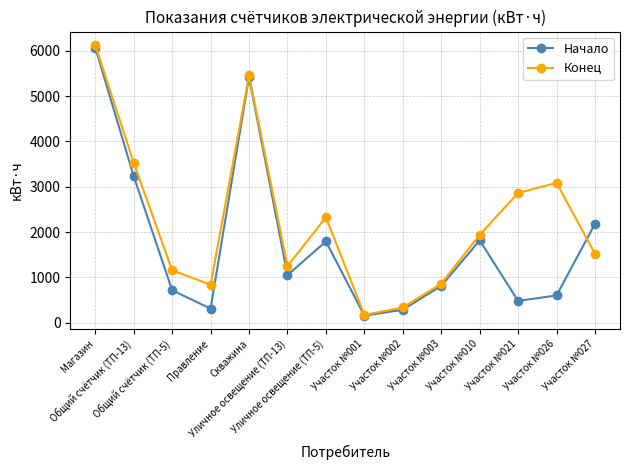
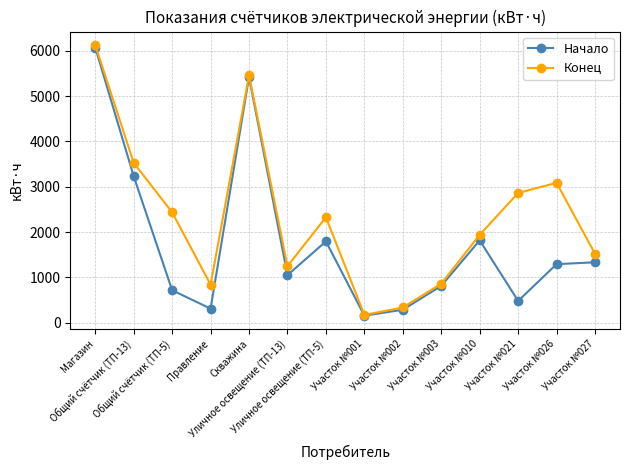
  {
    "Начало": {
      "Общий счётчик (ТП-13)": 3200,
      "Общий счётчик (ТП-5)": 700,
      "Правление": 300,
      "Уличное освещение (ТП-13)": 1100,
      "Уличное освещение (ТП-5)": 1800,
      "Участок №010": 1800,
      "Участок №021": 500,
-     "Участок №026": 600,
-     "Участок №027": 2200
+     "Участок №026": 1300,
+     "Участок №027": 1300
    },
    "Конец": {
      "Общий счётчик (ТП-13)": 3500,
-     "Общий счётчик (ТП-5)": 1200,
+     "Общий счётчик (ТП-5)": 2400,
      "Правление": 800,
      "Уличное освещение (ТП-13)": 1200,
      "Уличное освещение (ТП-5)": 2300,
      "Участок №010": 1900,
      "Участок №021": 2900,
      "Участок №026": 3100,
      "Участок №027": 1500
    }
  }
